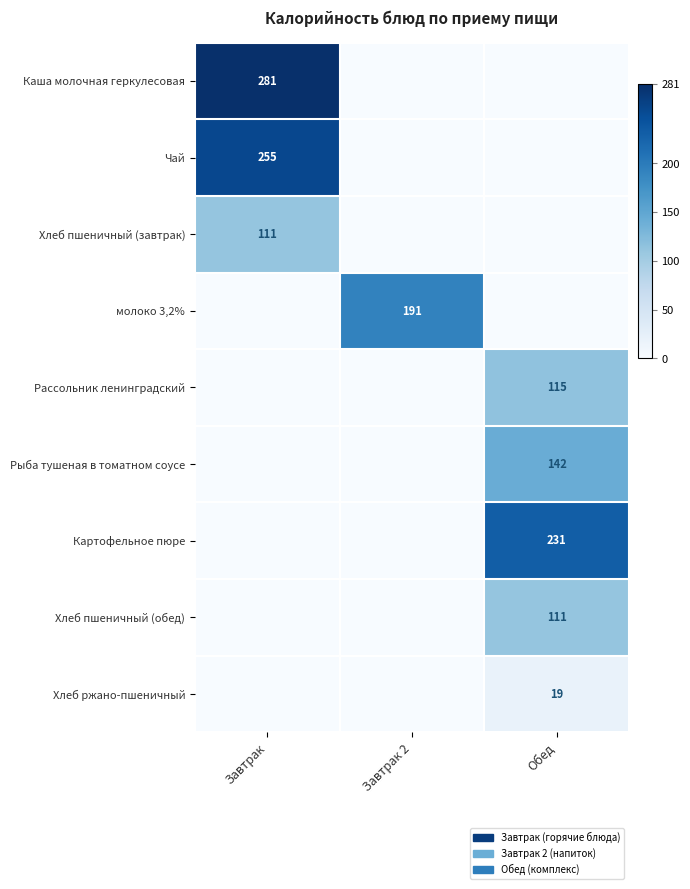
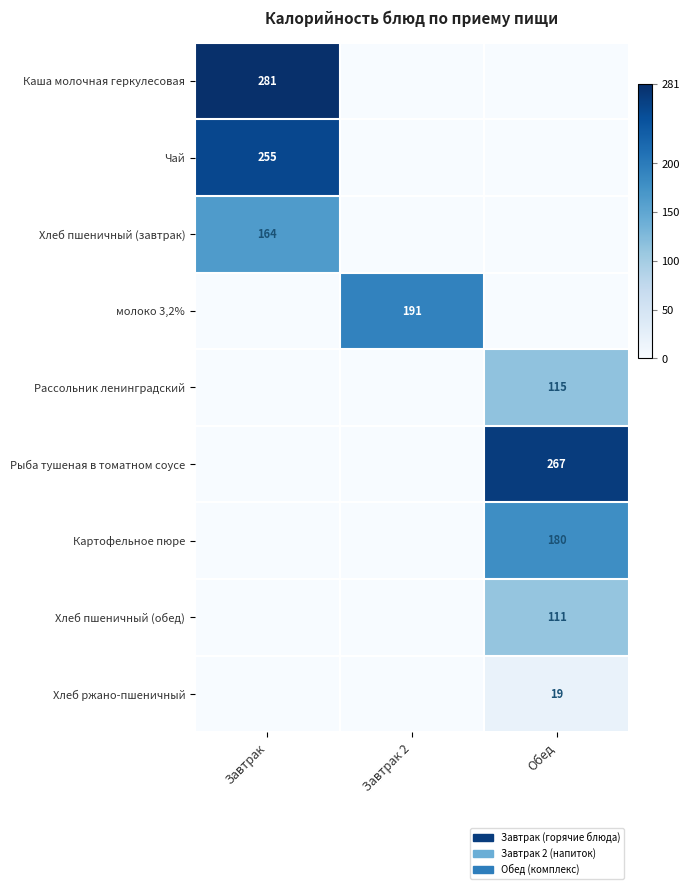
  {
    "Каша молочная геркулесовая": {
      "Завтрак": 281
    },
    "Чай": {
      "Завтрак": 255
    },
    "Хлеб пшеничный (завтрак)": {
-     "Завтрак": 111
+     "Завтрак": 164
    },
    "молоко 3,2%": {
      "Завтрак 2": 191
    },
    "Рассольник ленинградский": {
      "Обед": 115
    },
    "Рыба тушеная в томатном соусе": {
-     "Обед": 142
+     "Обед": 267
    },
    "Картофельное пюре": {
-     "Обед": 231
+     "Обед": 180
    },
    "Хлеб пшеничный (обед)": {
      "Обед": 111
    },
    "Хлеб ржано-пшеничный": {
      "Обед": 19
    }
  }
